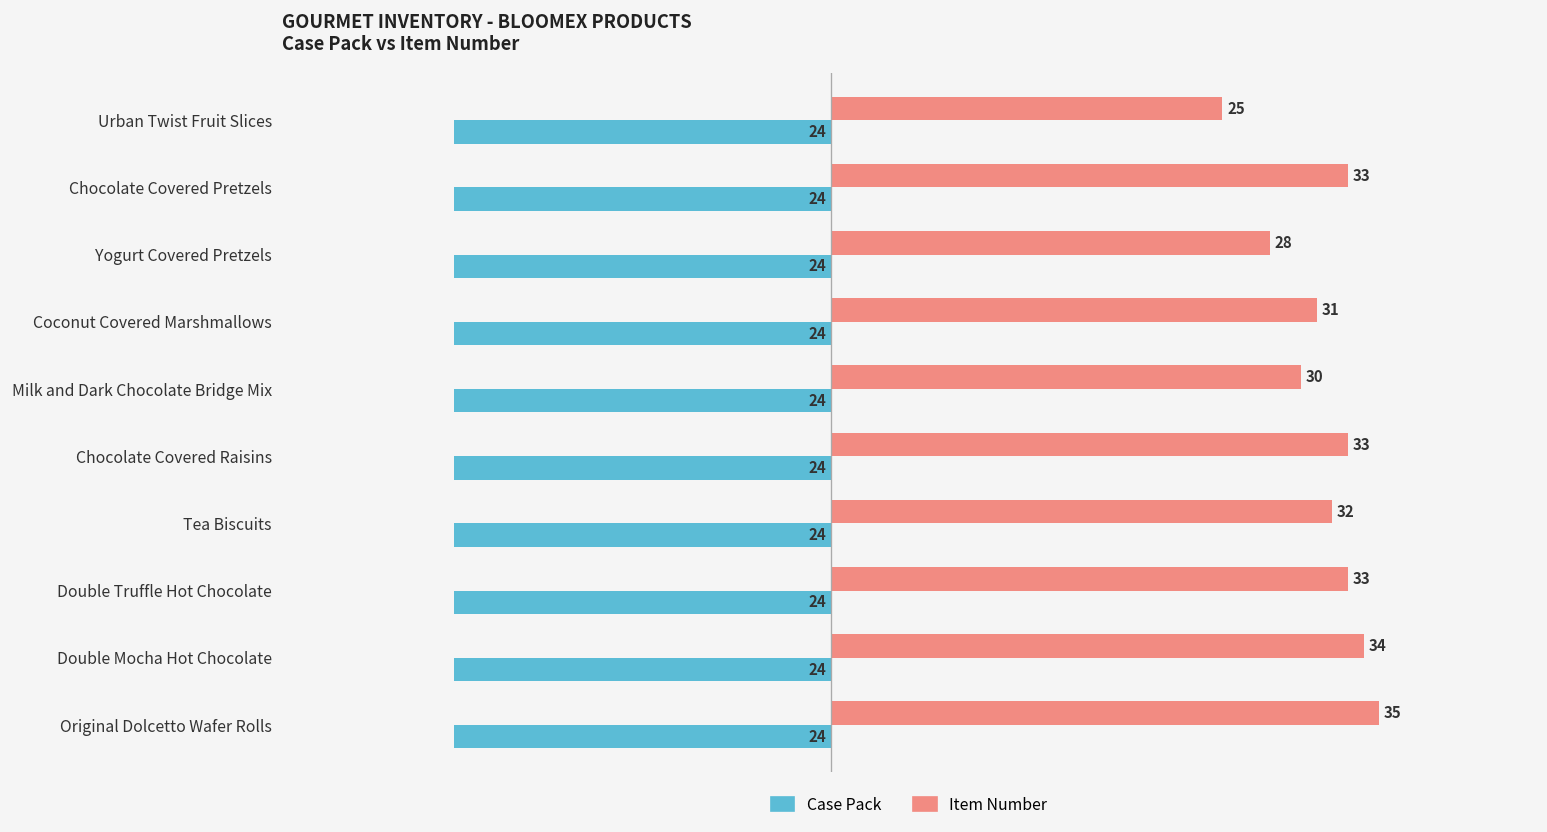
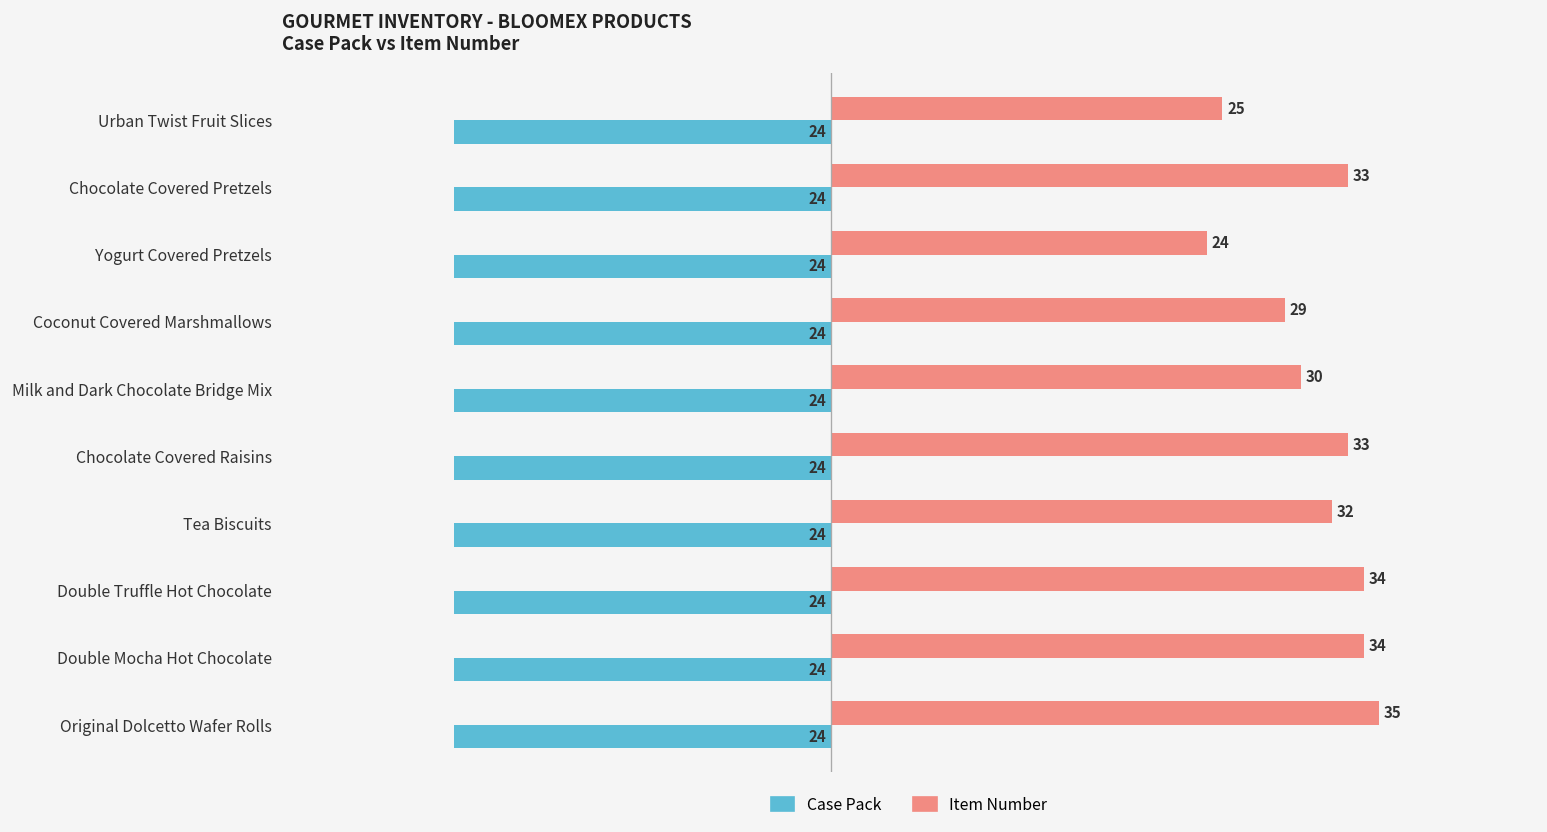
  {
    "Item Number": {
      "Urban Twist Fruit Slices": 25,
      "Chocolate Covered Pretzels": 33,
-     "Yogurt Covered Pretzels": 28,
-     "Coconut Covered Marshmallows": 31,
+     "Yogurt Covered Pretzels": 24,
+     "Coconut Covered Marshmallows": 29,
      "Milk and Dark Chocolate Bridge Mix": 30,
      "Chocolate Covered Raisins": 33,
      "Tea Biscuits": 32,
-     "Double Truffle Hot Chocolate": 33,
+     "Double Truffle Hot Chocolate": 34,
      "Double Mocha Hot Chocolate": 34,
      "Original Dolcetto Wafer Rolls": 35
    }
  }
